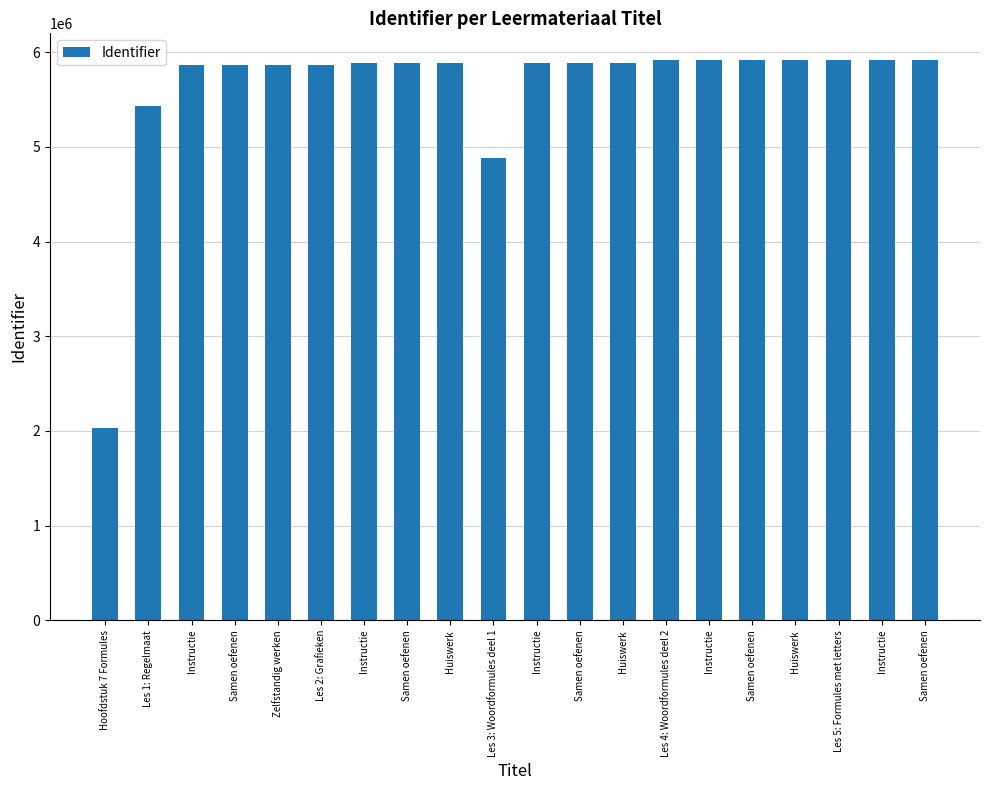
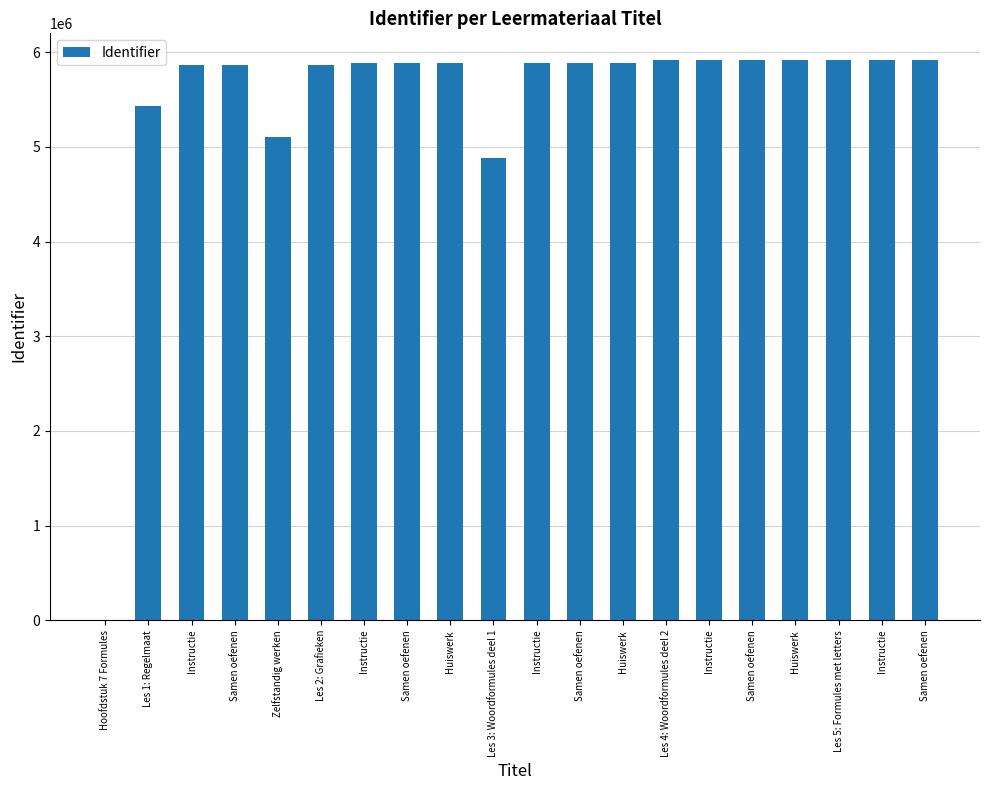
  {
-   "Hoofdstuk 7 Formules": 2000000,
+   "Hoofdstuk 7 Formules": 0,
    "Les 1: Regelmaat": 5400000,
-   "Zelfstandig werken": 5900000,
+   "Zelfstandig werken": 5100000,
    "Les 2: Grafieken": 5900000,
    "Les 3: Woordformules deel 1": 4900000,
    "Les 4: Woordformules deel 2": 5900000,
    "Les 5: Formules met letters": 5900000
  }
